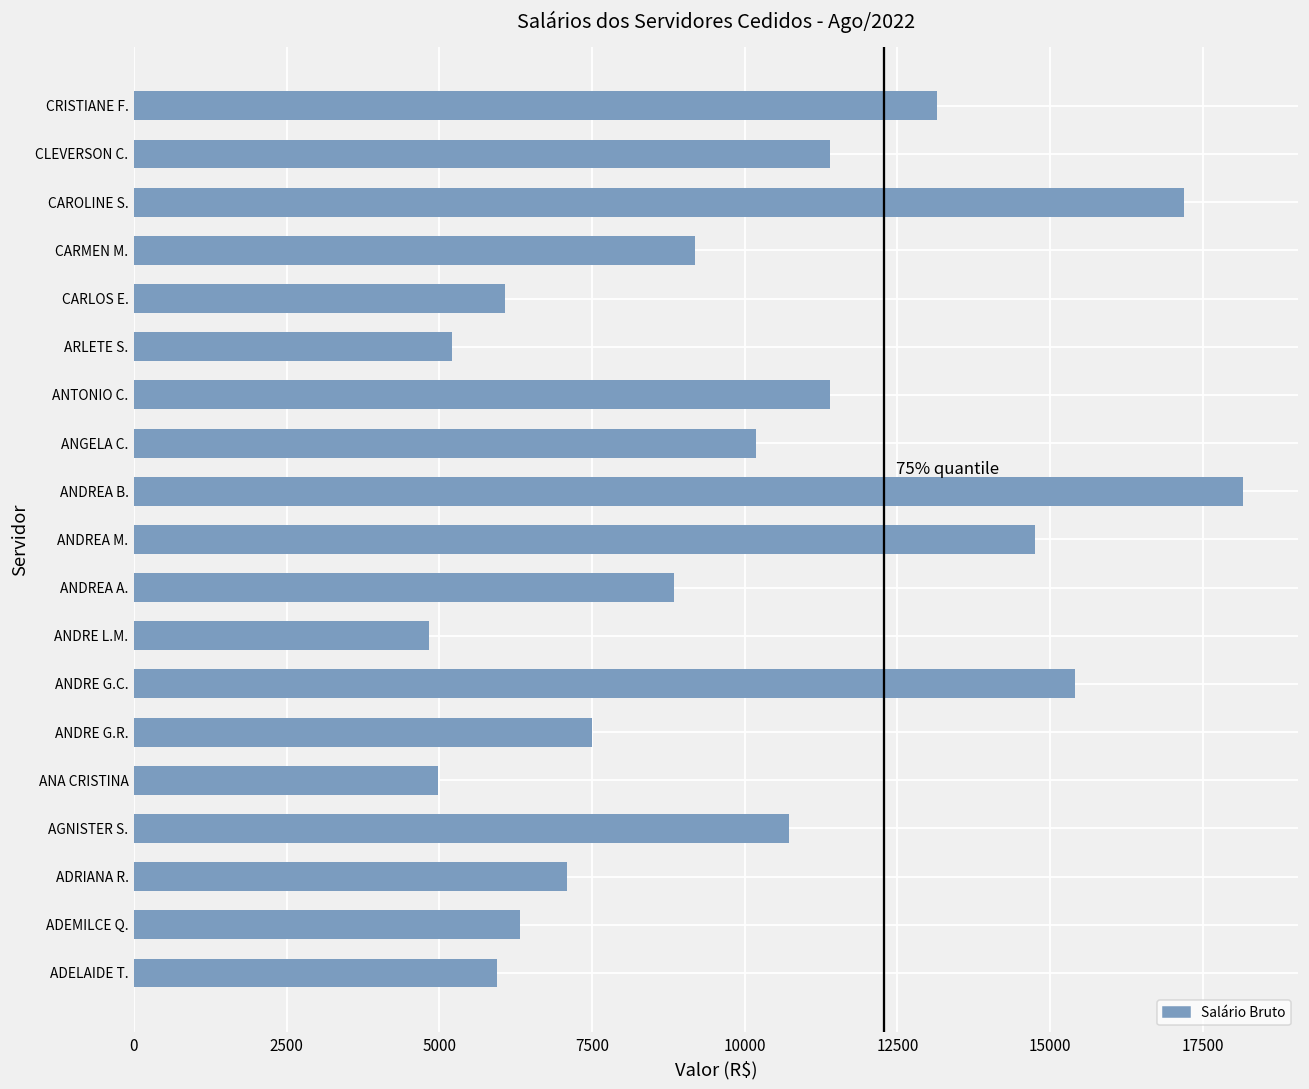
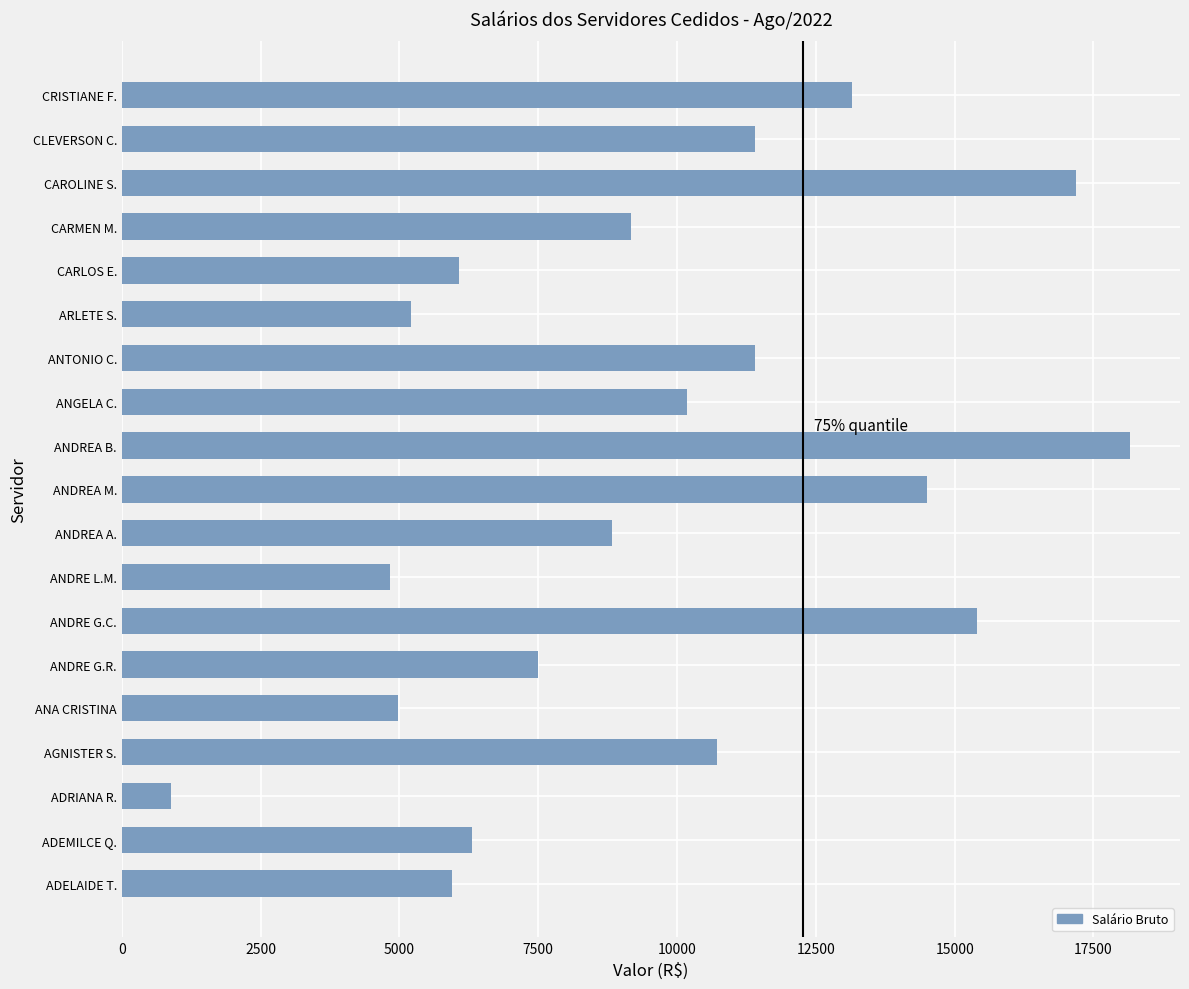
  {
    "CRISTIANE F.": 13100,
    "CLEVERSON C.": 11400,
    "CAROLINE S.": 17200,
    "CARMEN M.": 9200,
    "CARLOS E.": 6100,
    "ARLETE S.": 5200,
    "ANTONIO C.": 11400,
    "ANGELA C.": 10200,
    "ANDREA B.": 18200,
-   "ANDREA M.": 14800,
+   "ANDREA M.": 14500,
    "ANDREA A.": 8800,
    "ANDRE L.M.": 4800,
    "ANDRE G.C.": 15400,
    "ANDRE G.R.": 7500,
    "ANA CRISTINA": 5000,
    "AGNISTER S.": 10700,
-   "ADRIANA R.": 7100,
+   "ADRIANA R.": 900,
    "ADEMILCE Q.": 6300,
    "ADELAIDE T.": 5900
  }
